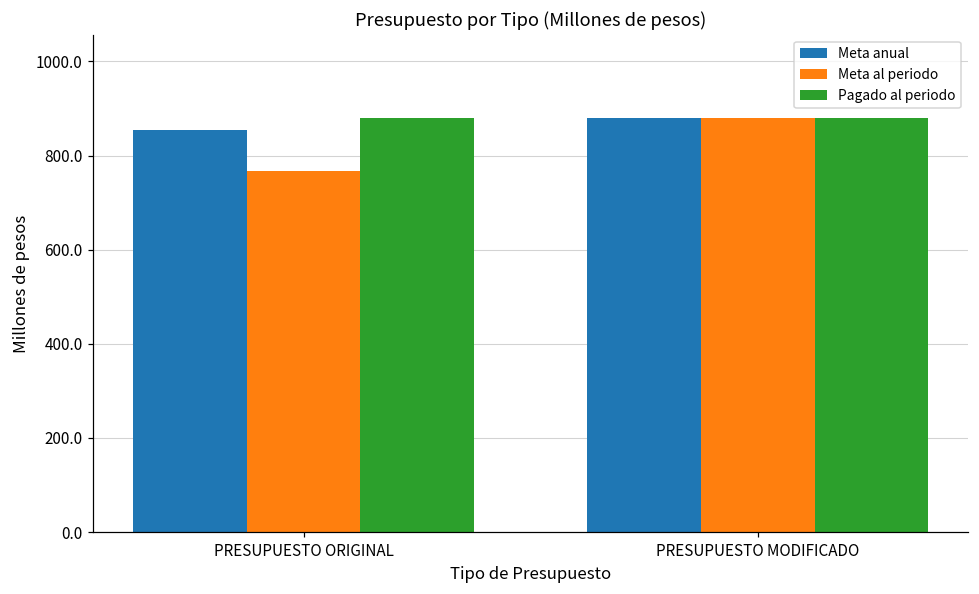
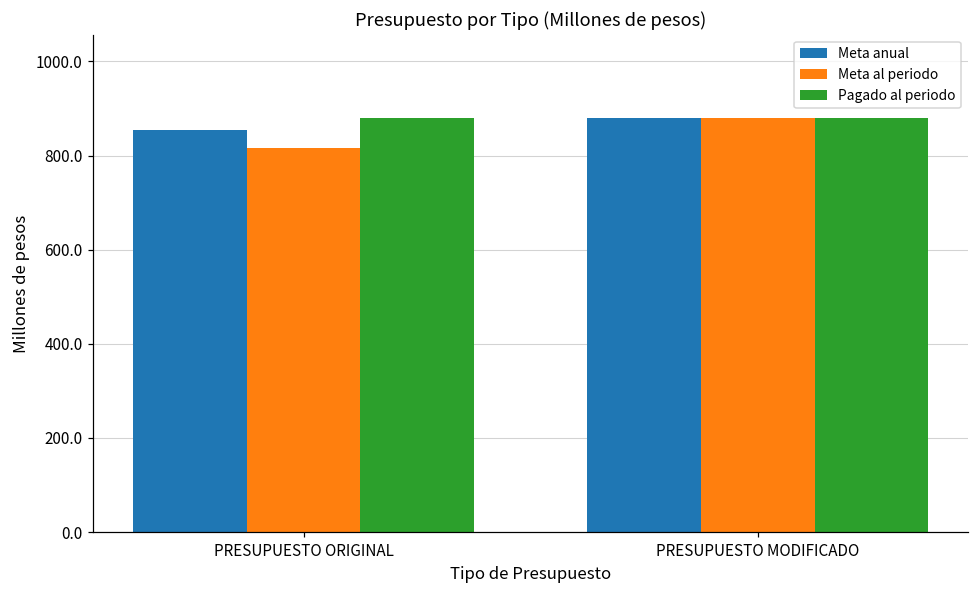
  {
    "Meta anual": {
      "PRESUPUESTO ORIGINAL": 850,
      "PRESUPUESTO MODIFICADO": 880
    },
    "Meta al periodo": {
-     "PRESUPUESTO ORIGINAL": 770,
+     "PRESUPUESTO ORIGINAL": 820,
      "PRESUPUESTO MODIFICADO": 880
    },
    "Pagado al periodo": {
      "PRESUPUESTO ORIGINAL": 880,
      "PRESUPUESTO MODIFICADO": 880
    }
  }
